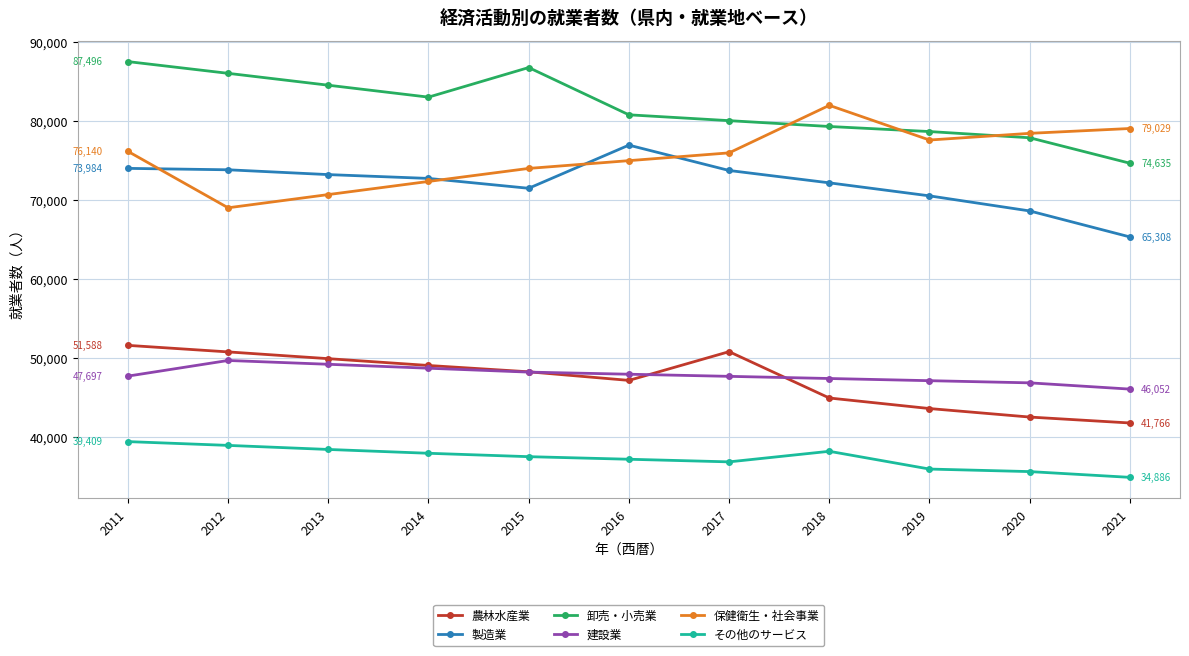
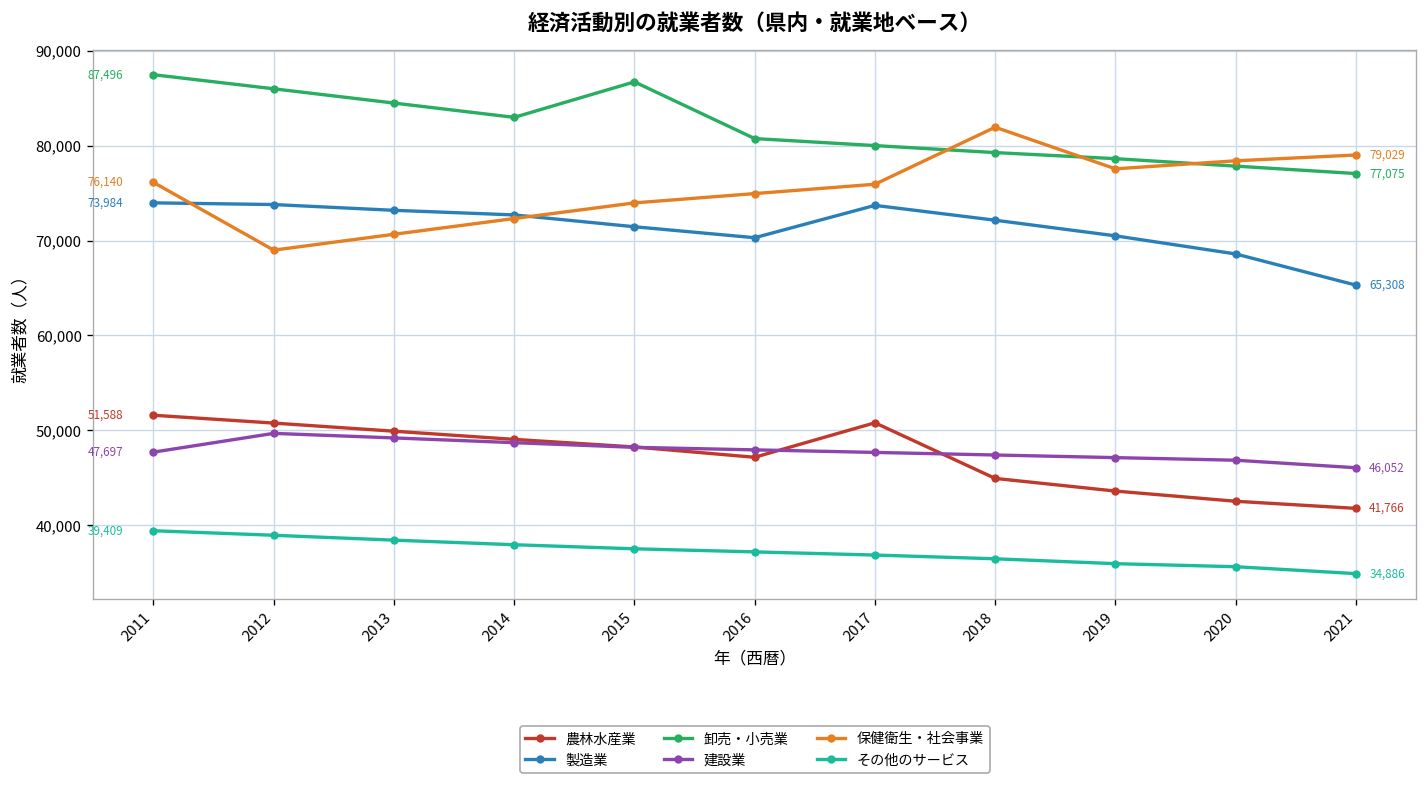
  {
    "農林水産業": {
      "2011": "51,588",
      "2021": "41,766"
    },
    "製造業": {
      "2012": "74,000",
      "2013": "73,000",
      "2014": "73,000",
      "2015": "71,000",
-     "2016": "77,000",
+     "2016": "70,000",
      "2017": "74,000",
      "2018": "72,000",
      "2019": "71,000",
      "2020": "69,000"
    },
    "卸売・小売業": {
      "2011": "87,496",
-     "2021": "74,635"
+     "2021": "77,075"
    },
    "建設業": {
      "2011": "47,697",
      "2021": "46,052"
    },
    "保健衛生・社会事業": {
      "2011": "76,140",
      "2021": "79,029"
    },
    "その他のサービス": {
      "2012": "39,000",
      "2013": "38,000",
      "2014": "38,000",
      "2015": "38,000",
      "2016": "37,000",
      "2017": "37,000",
-     "2018": "38,000",
+     "2018": "36,000",
      "2019": "36,000",
      "2020": "36,000"
    }
  }
